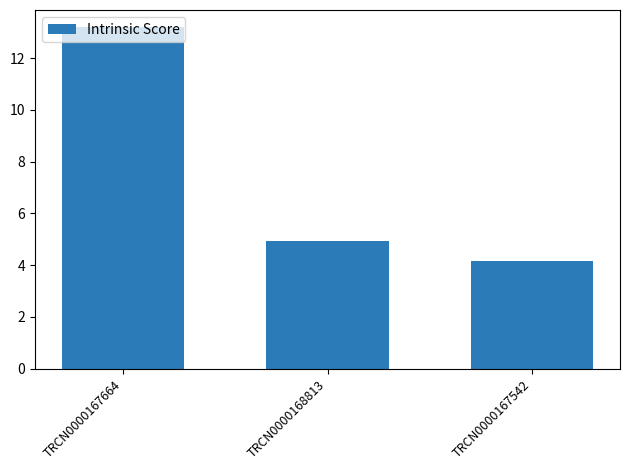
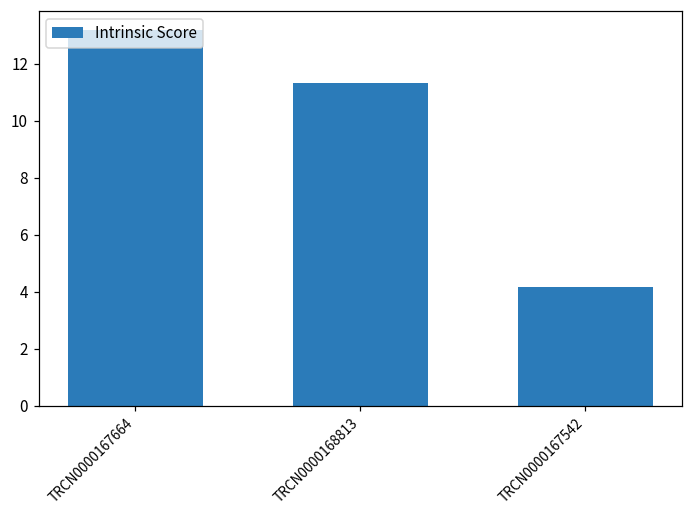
  {
-   "TRCN0000168813": 5.0,
+   "TRCN0000168813": 11.3,
    "TRCN0000167542": 4.2
  }
